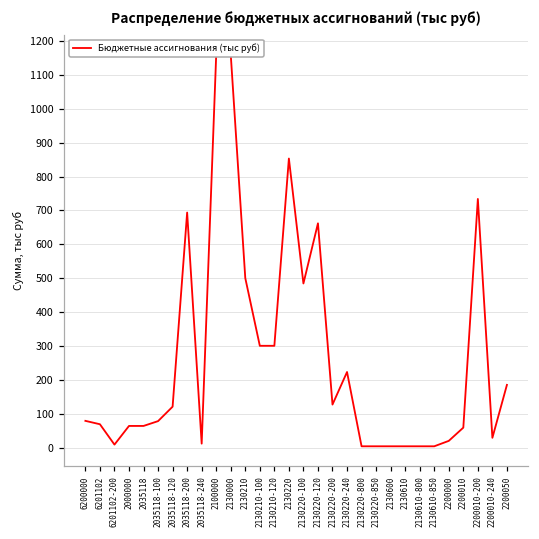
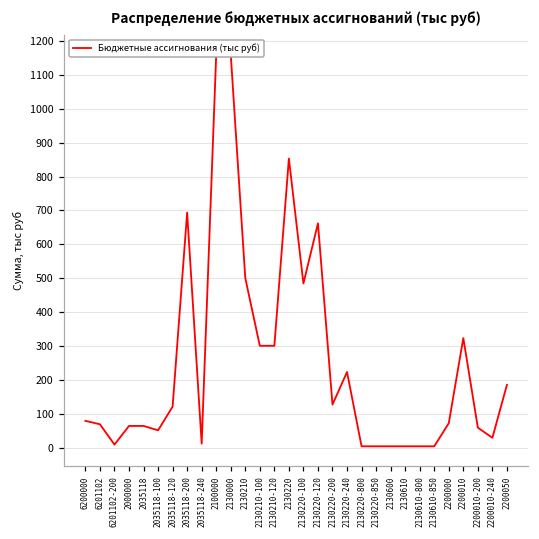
  {
    "6200000": 80,
    "6201102": 70,
    "6201102-200": 10,
    "2000000": 70,
    "2035118": 70,
-   "2035118-100": 80,
+   "2035118-100": 50,
    "2035118-120": 120,
    "2035118-200": 690,
    "2035118-240": 10,
    "2130210": 500,
    "2130210-100": 300,
    "2130210-120": 300,
    "2130220": 850,
    "2130220-100": 480,
    "2130220-120": 660,
    "2130220-200": 130,
    "2130220-240": 220,
    "2130220-800": 10,
    "2130220-850": 10,
    "2130600": 10,
    "2130610": 10,
    "2130610-800": 10,
    "2130610-850": 10,
-   "2200000": 20,
-   "2200010": 60,
-   "2200010-200": 730,
+   "2200000": 70,
+   "2200010": 320,
+   "2200010-200": 60,
    "2200010-240": 30,
    "2200050": 190
  }
